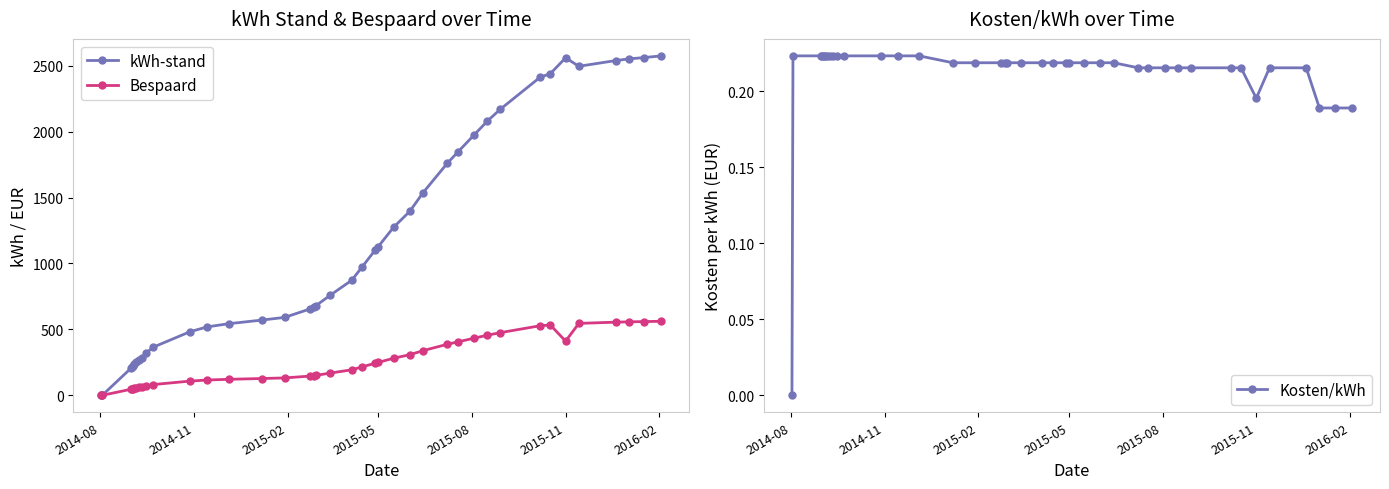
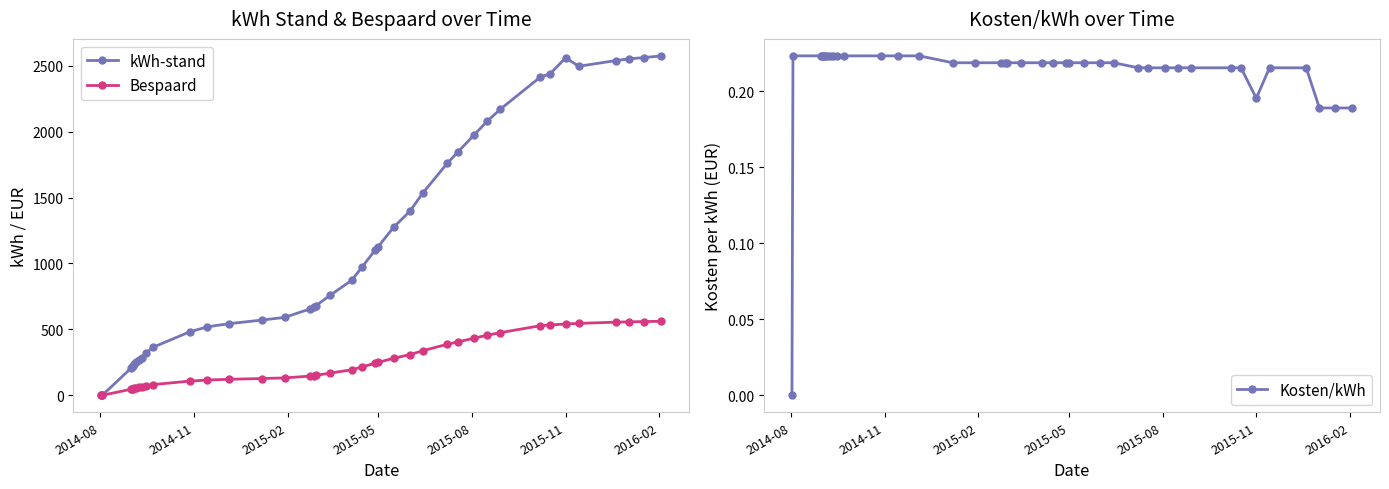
  {
    "kWh Stand & Bespaard over Time": {
      "kWh-stand": {
        "2015-05": 1130,
        "2015-11": 2560
      },
      "Bespaard": {
        "2015-05": 250,
-       "2015-11": 410
+       "2015-11": 540
      }
    },
    "Kosten/kWh over Time": {
      "2015-05": 0.219,
      "2015-11": 0.196
    }
  }
